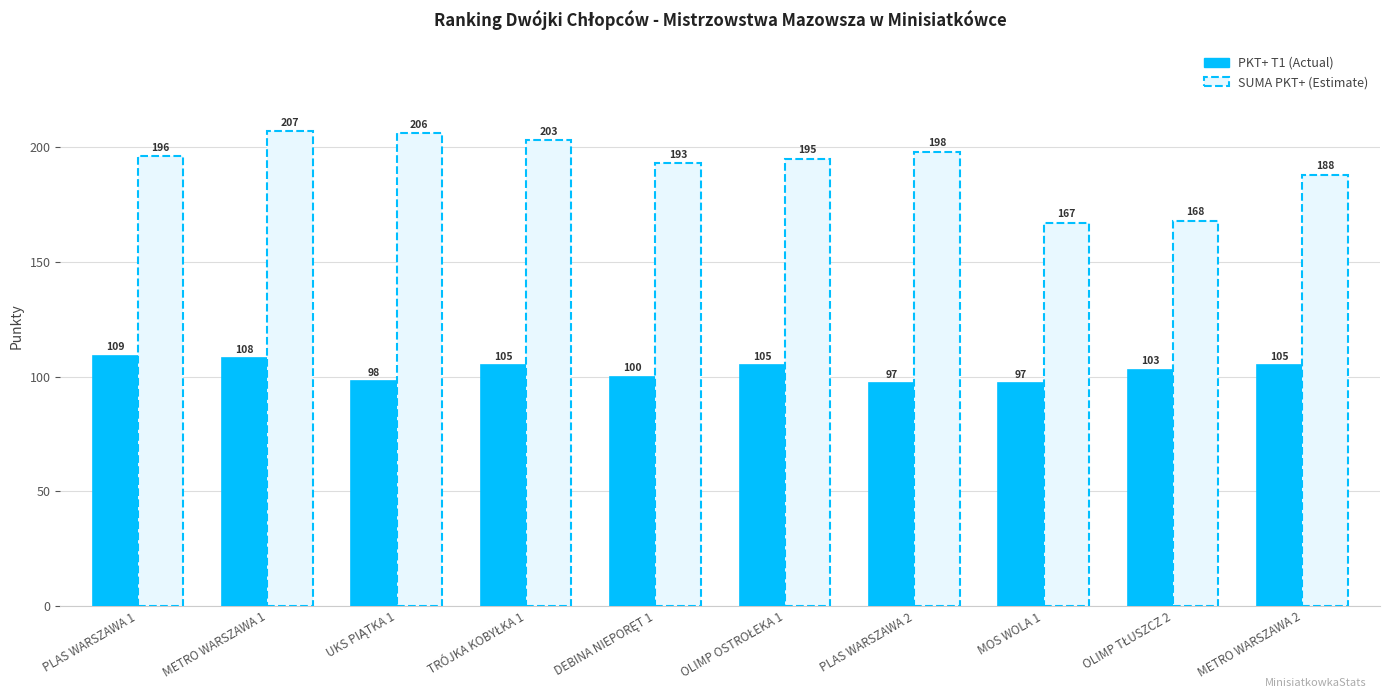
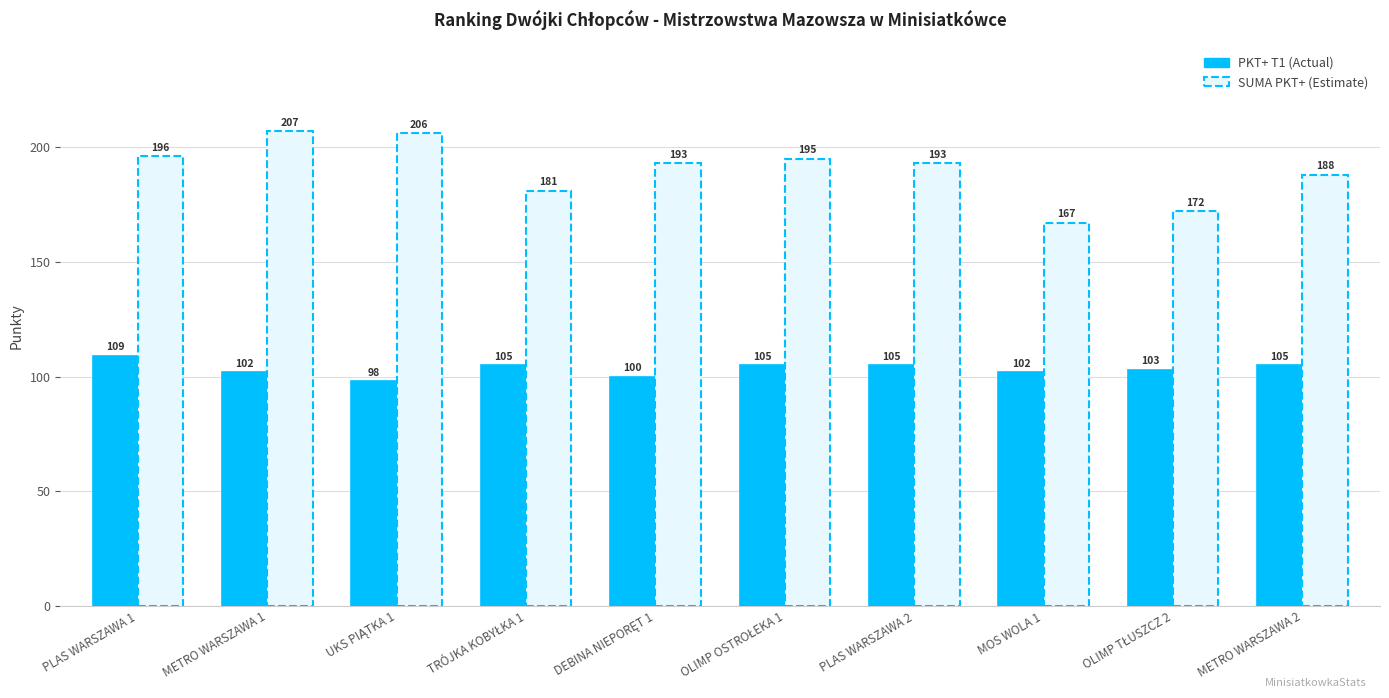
  {
    "PKT+ T1 (Actual)": {
      "PLAS WARSZAWA 1": 109,
-     "METRO WARSZAWA 1": 108,
+     "METRO WARSZAWA 1": 102,
      "UKS PIĄTKA 1": 98,
      "TRÓJKA KOBYŁKA 1": 105,
      "DEBINA NIEPORĘT 1": 100,
      "OLIMP OSTROŁEKA 1": 105,
-     "PLAS WARSZAWA 2": 97,
-     "MOS WOLA 1": 97,
+     "PLAS WARSZAWA 2": 105,
+     "MOS WOLA 1": 102,
      "OLIMP TŁUSZCZ 2": 103,
      "METRO WARSZAWA 2": 105
    },
    "SUMA PKT+ (Estimate)": {
      "PLAS WARSZAWA 1": 196,
      "METRO WARSZAWA 1": 207,
      "UKS PIĄTKA 1": 206,
-     "TRÓJKA KOBYŁKA 1": 203,
+     "TRÓJKA KOBYŁKA 1": 181,
      "DEBINA NIEPORĘT 1": 193,
      "OLIMP OSTROŁEKA 1": 195,
-     "PLAS WARSZAWA 2": 198,
+     "PLAS WARSZAWA 2": 193,
      "MOS WOLA 1": 167,
-     "OLIMP TŁUSZCZ 2": 168,
+     "OLIMP TŁUSZCZ 2": 172,
      "METRO WARSZAWA 2": 188
    }
  }
